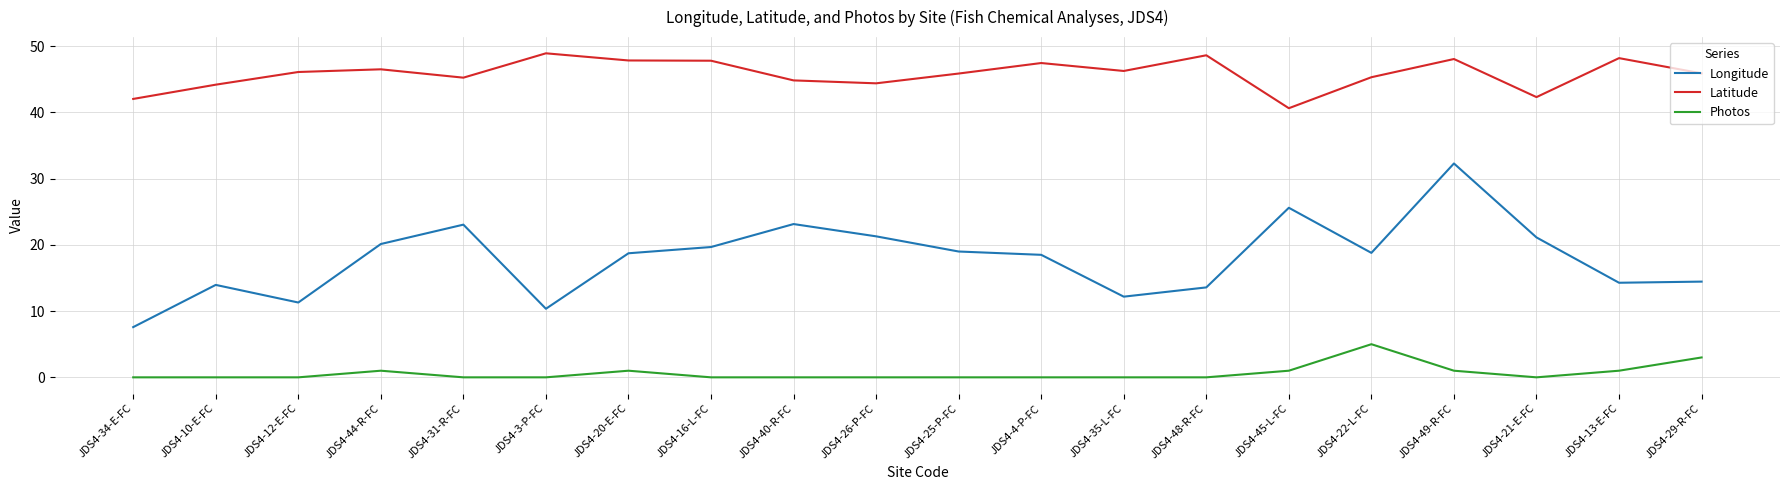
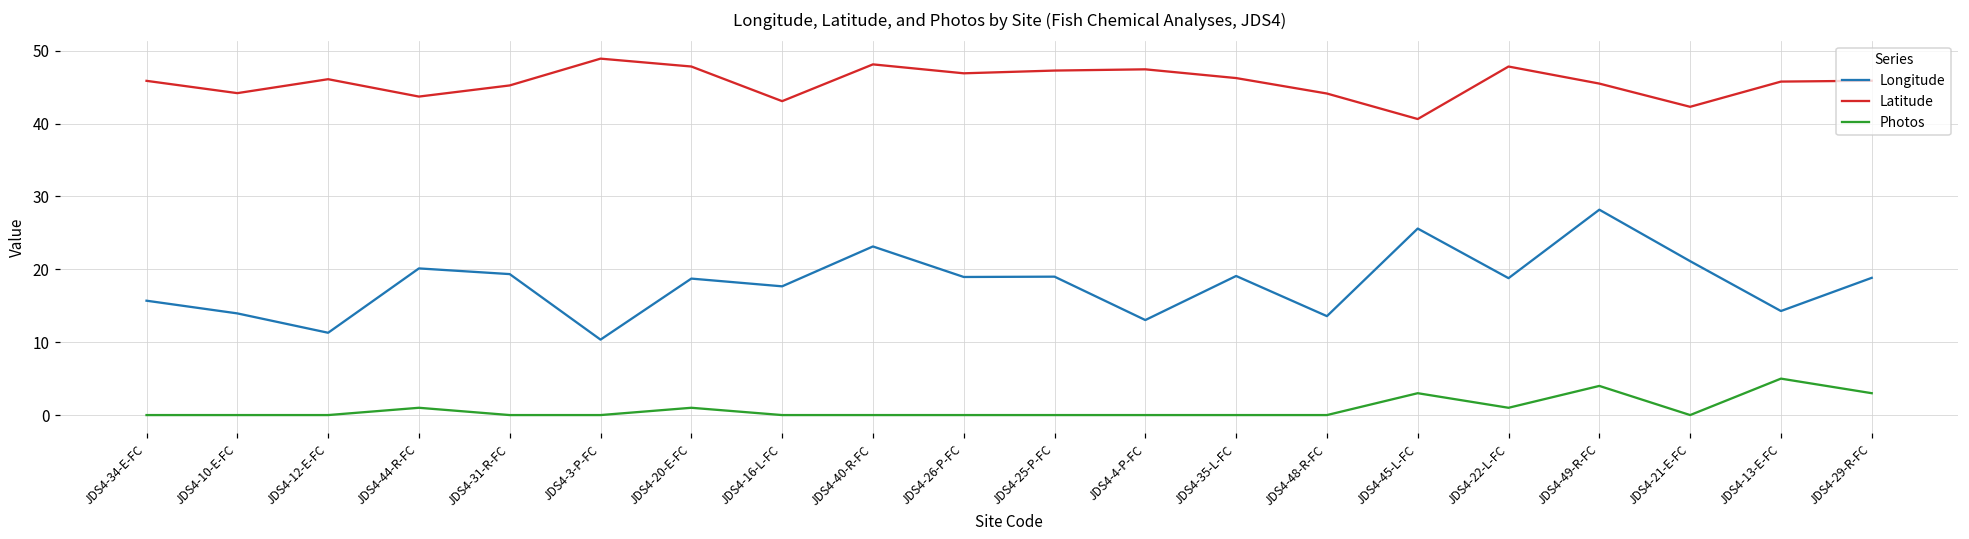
  {
    "Longitude": {
-     "JDS4-34-E-FC": 8,
+     "JDS4-34-E-FC": 16,
      "JDS4-10-E-FC": 14,
      "JDS4-12-E-FC": 11,
      "JDS4-44-R-FC": 20,
-     "JDS4-31-R-FC": 23,
+     "JDS4-31-R-FC": 19,
      "JDS4-3-P-FC": 10,
      "JDS4-20-E-FC": 19,
-     "JDS4-16-L-FC": 20,
+     "JDS4-16-L-FC": 18,
      "JDS4-40-R-FC": 23,
-     "JDS4-26-P-FC": 21,
+     "JDS4-26-P-FC": 19,
      "JDS4-25-P-FC": 19,
-     "JDS4-4-P-FC": 18,
-     "JDS4-35-L-FC": 12,
+     "JDS4-4-P-FC": 13,
+     "JDS4-35-L-FC": 19,
      "JDS4-48-R-FC": 14,
      "JDS4-45-L-FC": 26,
      "JDS4-22-L-FC": 19,
-     "JDS4-49-R-FC": 32,
+     "JDS4-49-R-FC": 28,
      "JDS4-21-E-FC": 21,
      "JDS4-13-E-FC": 14,
-     "JDS4-29-R-FC": 14
+     "JDS4-29-R-FC": 19
    },
    "Latitude": {
-     "JDS4-34-E-FC": 42,
+     "JDS4-34-E-FC": 46,
      "JDS4-10-E-FC": 44,
      "JDS4-12-E-FC": 46,
-     "JDS4-44-R-FC": 46,
+     "JDS4-44-R-FC": 44,
      "JDS4-31-R-FC": 45,
      "JDS4-3-P-FC": 49,
      "JDS4-20-E-FC": 48,
-     "JDS4-16-L-FC": 48,
-     "JDS4-40-R-FC": 45,
-     "JDS4-26-P-FC": 44,
-     "JDS4-25-P-FC": 46,
+     "JDS4-16-L-FC": 43,
+     "JDS4-40-R-FC": 48,
+     "JDS4-26-P-FC": 47,
+     "JDS4-25-P-FC": 47,
      "JDS4-4-P-FC": 47,
      "JDS4-35-L-FC": 46,
-     "JDS4-48-R-FC": 49,
+     "JDS4-48-R-FC": 44,
      "JDS4-45-L-FC": 41,
-     "JDS4-22-L-FC": 45,
-     "JDS4-49-R-FC": 48,
+     "JDS4-22-L-FC": 48,
+     "JDS4-49-R-FC": 45,
      "JDS4-21-E-FC": 42,
-     "JDS4-13-E-FC": 48
+     "JDS4-13-E-FC": 46
    },
    "Photos": {
      "JDS4-34-E-FC": 0,
      "JDS4-10-E-FC": 0,
      "JDS4-12-E-FC": 0,
      "JDS4-44-R-FC": 1,
      "JDS4-31-R-FC": 0,
      "JDS4-3-P-FC": 0,
      "JDS4-20-E-FC": 1,
      "JDS4-16-L-FC": 0,
      "JDS4-40-R-FC": 0,
      "JDS4-26-P-FC": 0,
      "JDS4-25-P-FC": 0,
      "JDS4-4-P-FC": 0,
      "JDS4-35-L-FC": 0,
      "JDS4-48-R-FC": 0,
-     "JDS4-45-L-FC": 1,
-     "JDS4-22-L-FC": 5,
-     "JDS4-49-R-FC": 1,
+     "JDS4-45-L-FC": 3,
+     "JDS4-22-L-FC": 1,
+     "JDS4-49-R-FC": 4,
      "JDS4-21-E-FC": 0,
-     "JDS4-13-E-FC": 1,
+     "JDS4-13-E-FC": 5,
      "JDS4-29-R-FC": 3
    }
  }
